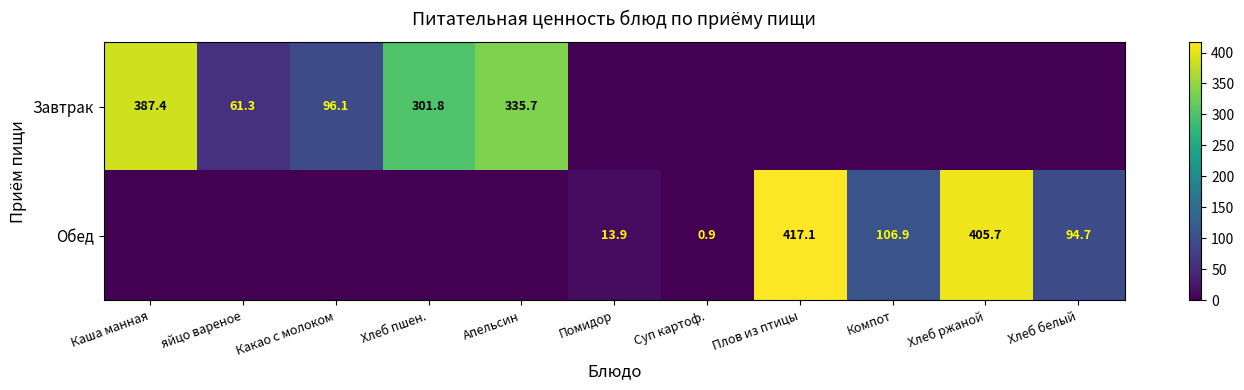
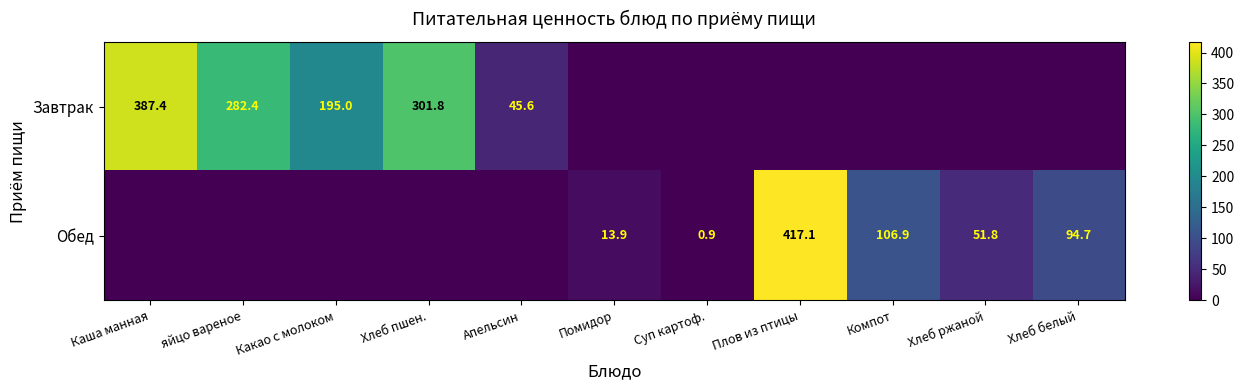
  {
    "Завтрак": {
      "Каша манная": 387.4,
-     "яйцо вареное": 61.3,
-     "Какао с молоком": 96.1,
+     "яйцо вареное": 282.4,
+     "Какао с молоком": 195.0,
      "Хлеб пшен.": 301.8,
-     "Апельсин": 335.7
+     "Апельсин": 45.6
    },
    "Обед": {
      "Помидор": 13.9,
      "Суп картоф.": 0.9,
      "Плов из птицы": 417.1,
      "Компот": 106.9,
-     "Хлеб ржаной": 405.7,
+     "Хлеб ржаной": 51.8,
      "Хлеб белый": 94.7
    }
  }
